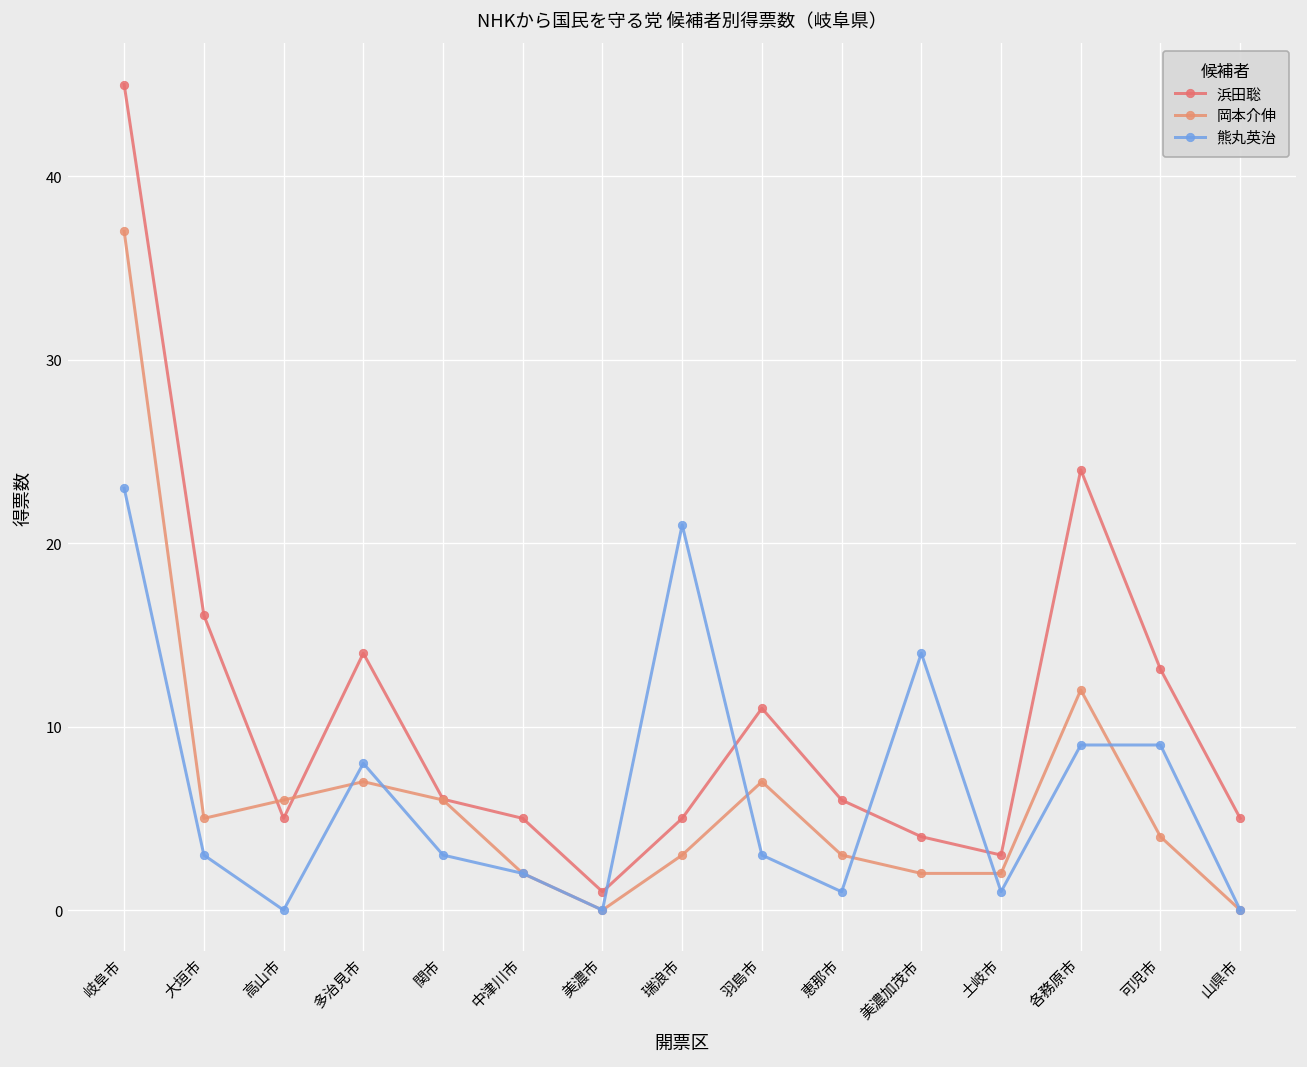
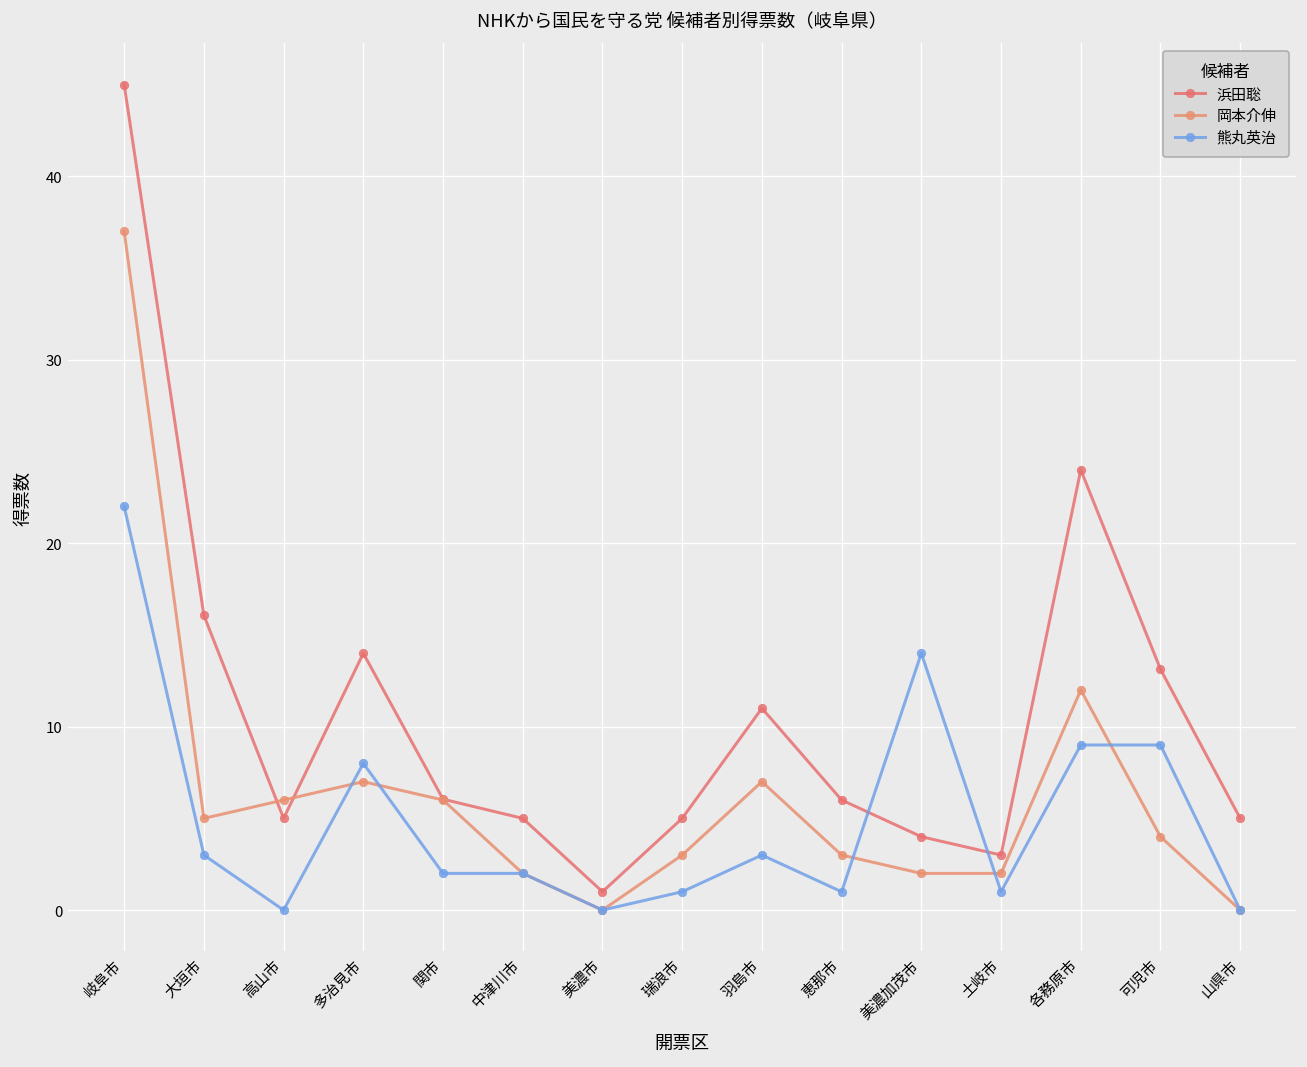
  {
    "熊丸英治": {
-     "岐阜市": 23,
+     "岐阜市": 22,
      "大垣市": 3,
      "高山市": 0,
      "多治見市": 8,
-     "関市": 3,
-     "瑞浪市": 21,
+     "関市": 2,
+     "瑞浪市": 1,
      "羽島市": 3,
      "恵那市": 1,
      "美濃加茂市": 14,
      "土岐市": 1,
      "各務原市": 9,
      "可児市": 9
    }
  }
